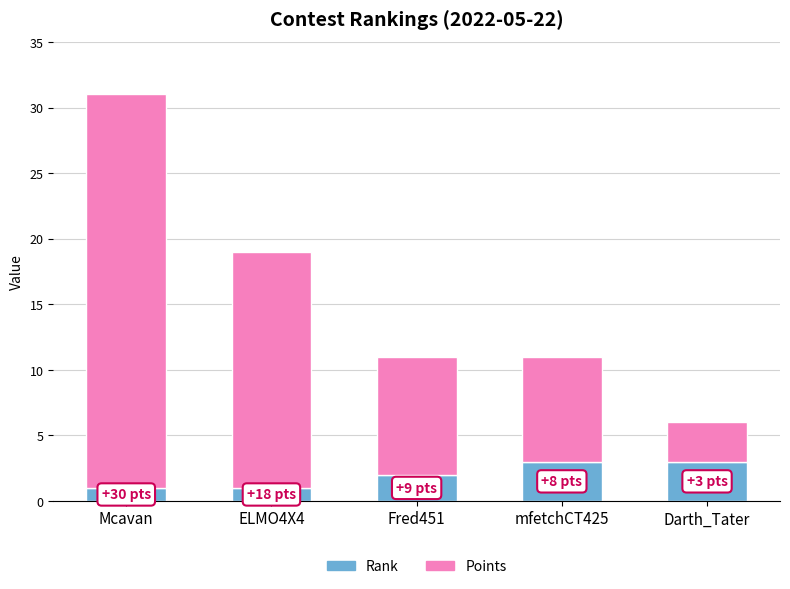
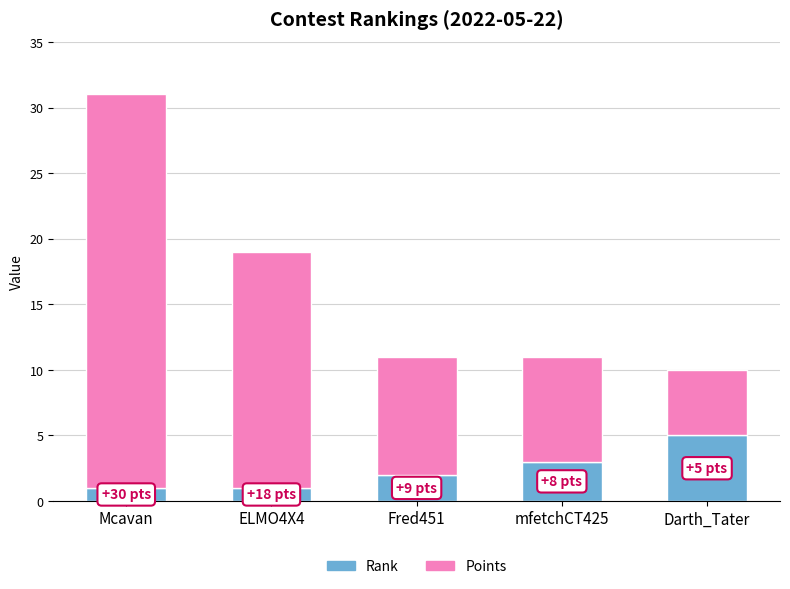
  {
    "Rank": {
-     "Darth_Tater": "+3"
+     "Darth_Tater": "+5"
    },
    "Points": {
      "Mcavan": "30",
      "ELMO4X4": "18",
      "Fred451": "9",
      "mfetchCT425": "8",
-     "Darth_Tater": "3"
+     "Darth_Tater": "5"
    }
  }
